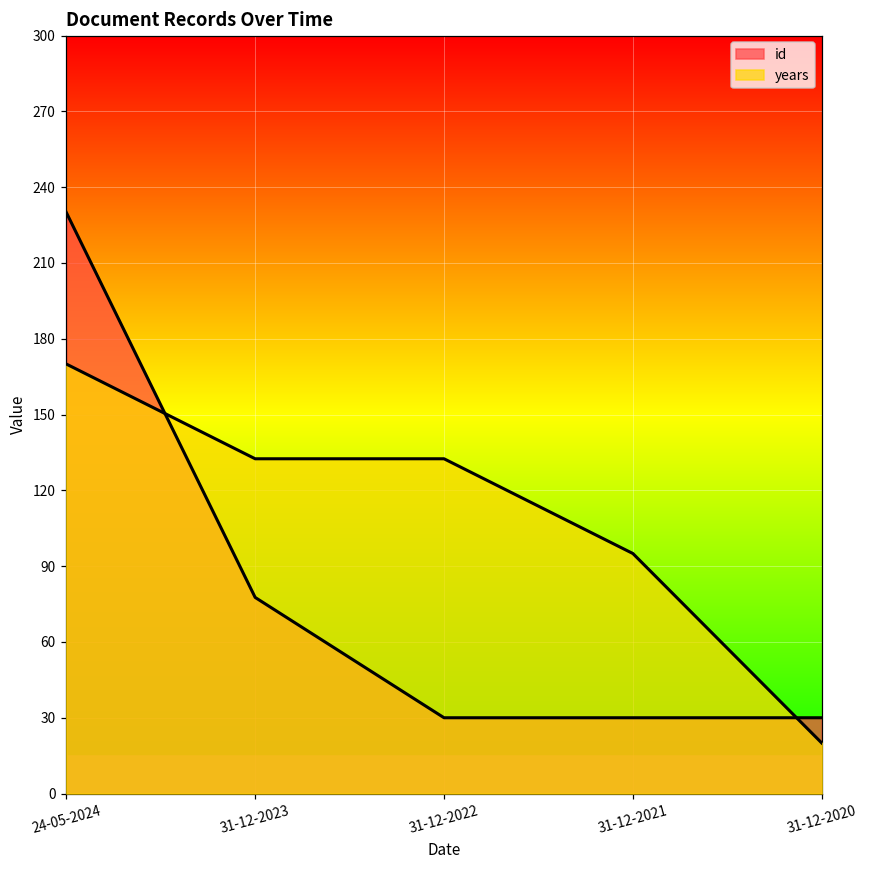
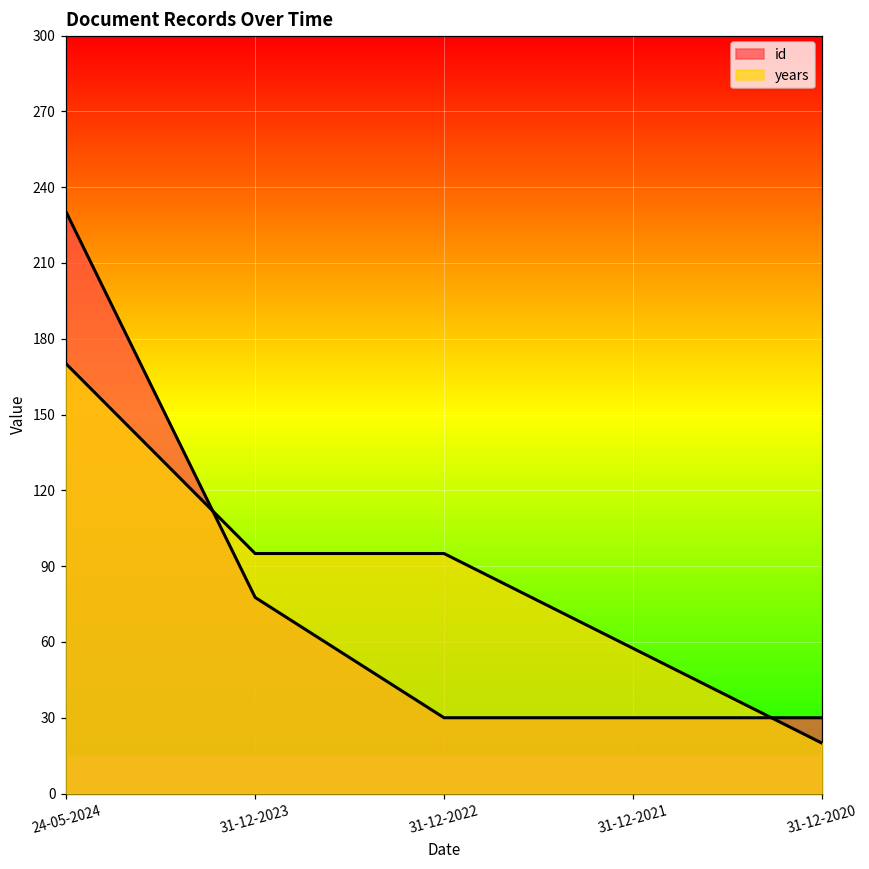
  {
    "id": {
      "24-05-2024": 230,
      "31-12-2023": 78,
      "31-12-2022": 30,
      "31-12-2021": 30,
      "31-12-2020": 30
    },
    "years": {
      "24-05-2024": 170,
-     "31-12-2023": 133,
-     "31-12-2022": 133,
-     "31-12-2021": 95,
+     "31-12-2023": 95,
+     "31-12-2022": 95,
+     "31-12-2021": 58,
      "31-12-2020": 20
    }
  }
